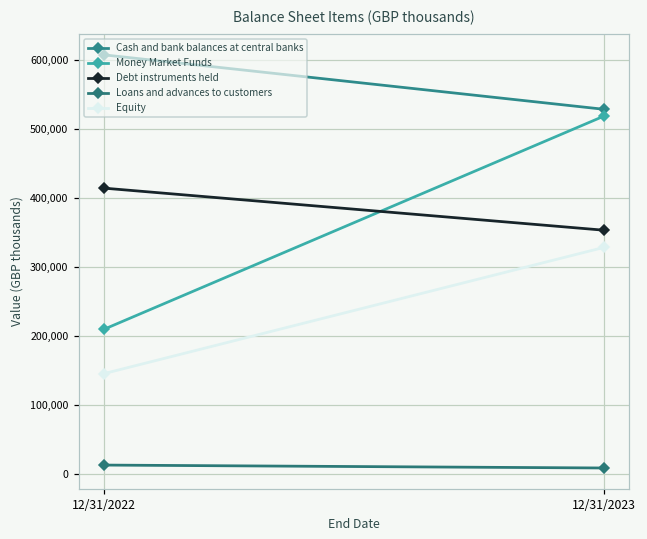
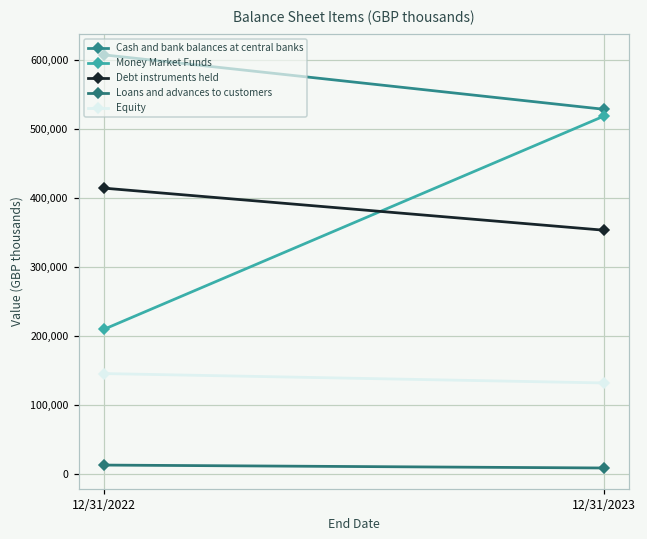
  {
    "Debt instruments held": {
      "12/31/2022": "410,000",
      "12/31/2023": "350,000"
    },
    "Equity": {
      "12/31/2022": "150,000",
-     "12/31/2023": "330,000"
+     "12/31/2023": "130,000"
    }
  }
